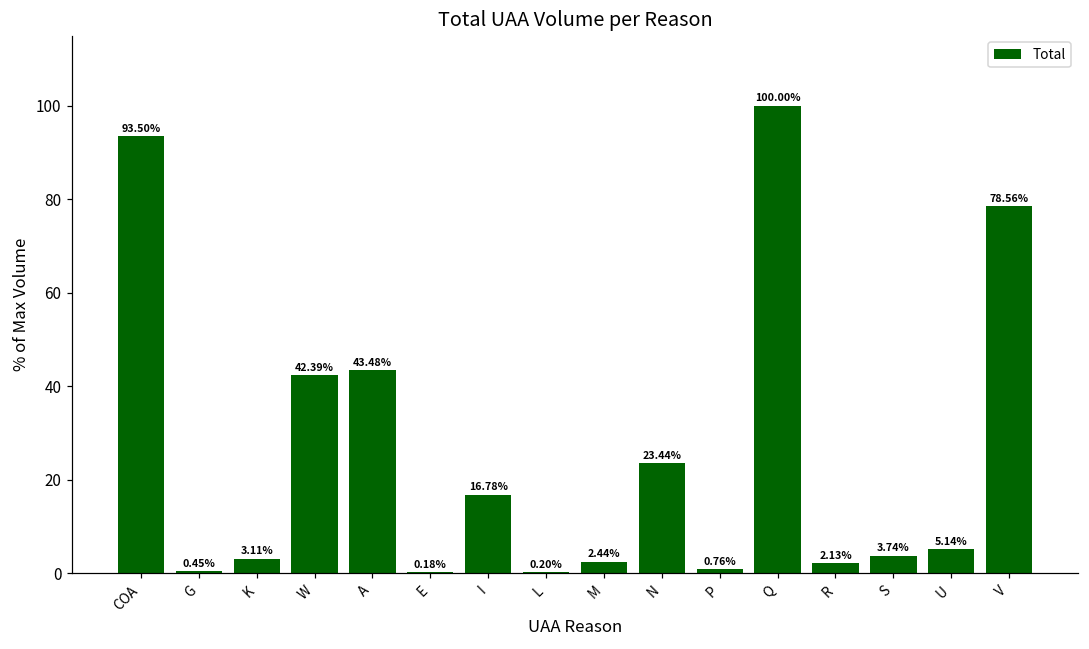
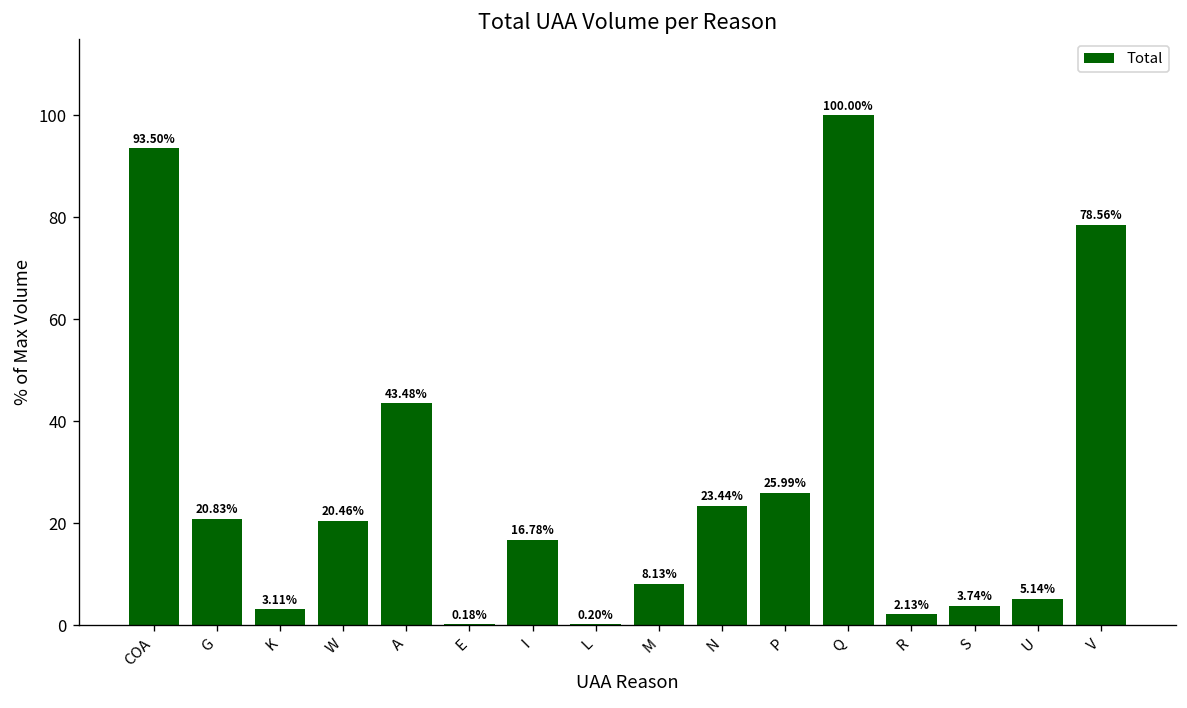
  {
    "COA": "93.50%",
-   "G": "0.45%",
+   "G": "20.83%",
    "K": "3.11%",
-   "W": "42.39%",
+   "W": "20.46%",
    "A": "43.48%",
    "E": "0.18%",
    "I": "16.78%",
    "L": "0.20%",
-   "M": "2.44%",
+   "M": "8.13%",
    "N": "23.44%",
-   "P": "0.76%",
+   "P": "25.99%",
    "Q": "100.00%",
    "R": "2.13%",
    "S": "3.74%",
    "U": "5.14%",
    "V": "78.56%"
  }
